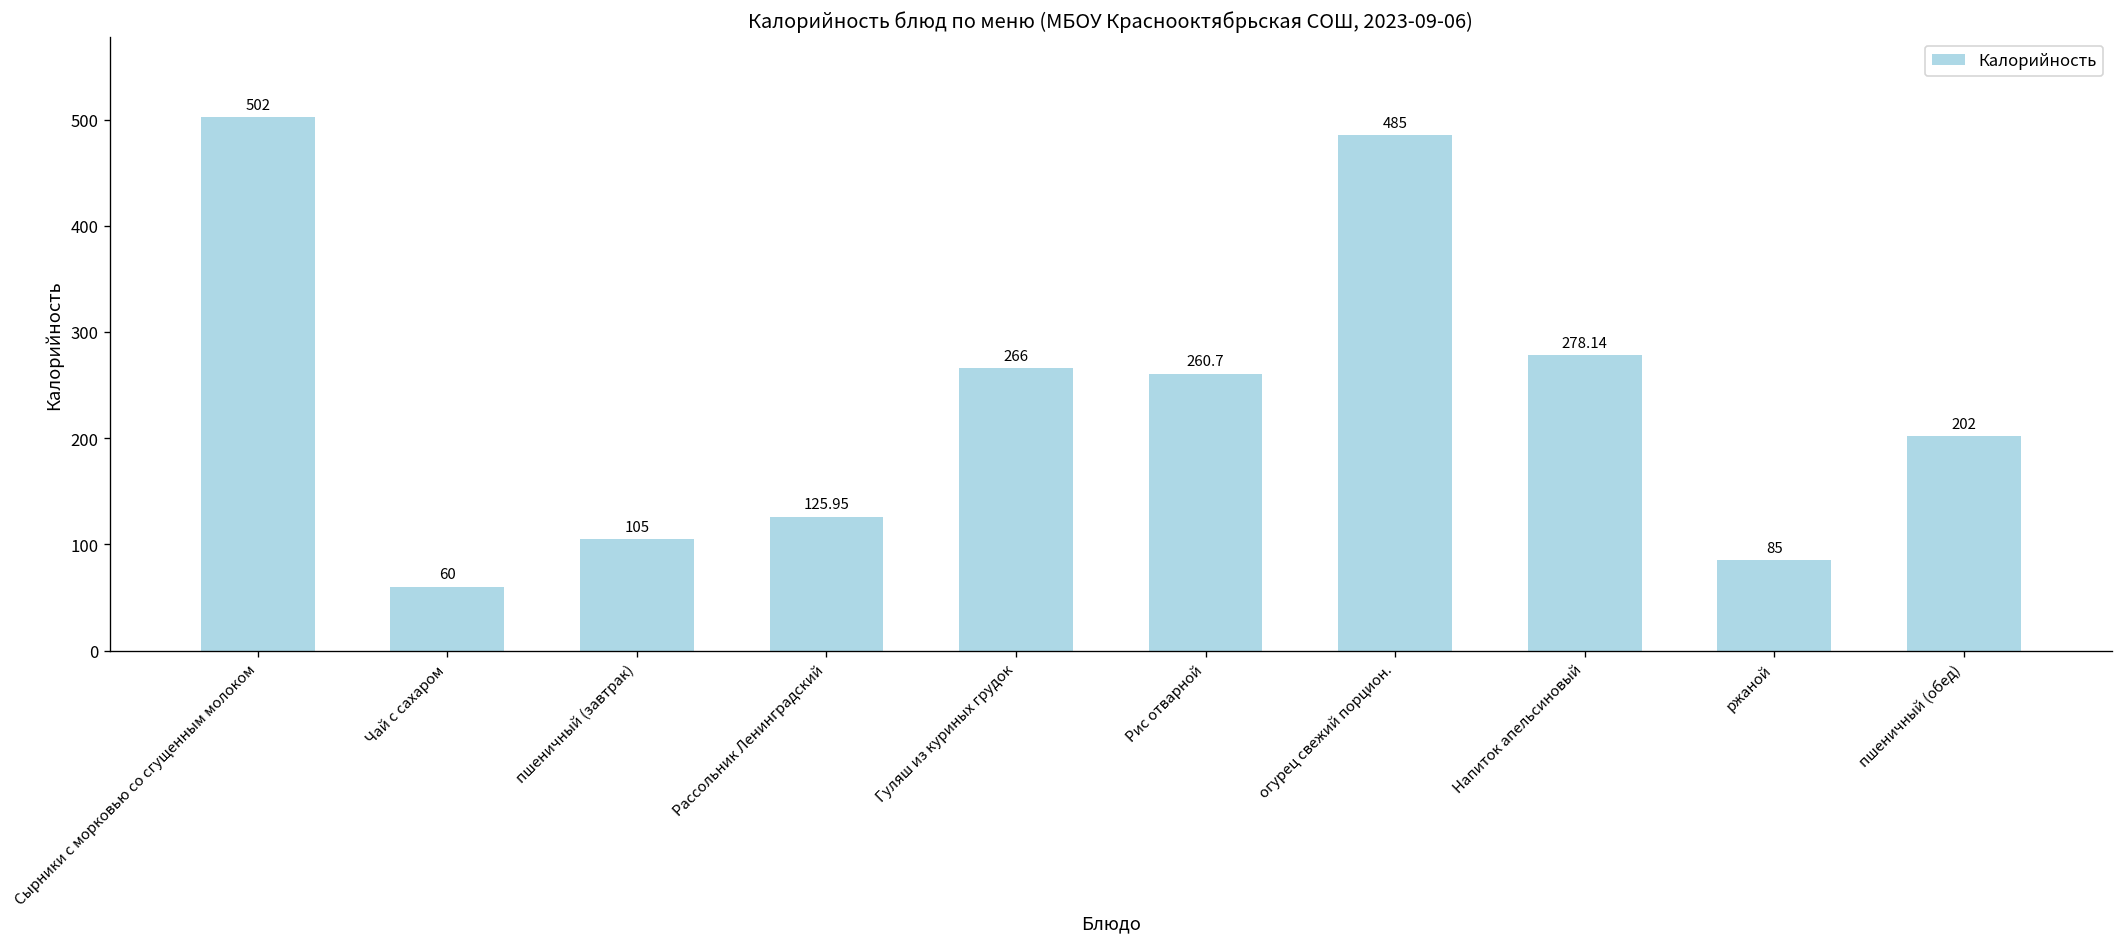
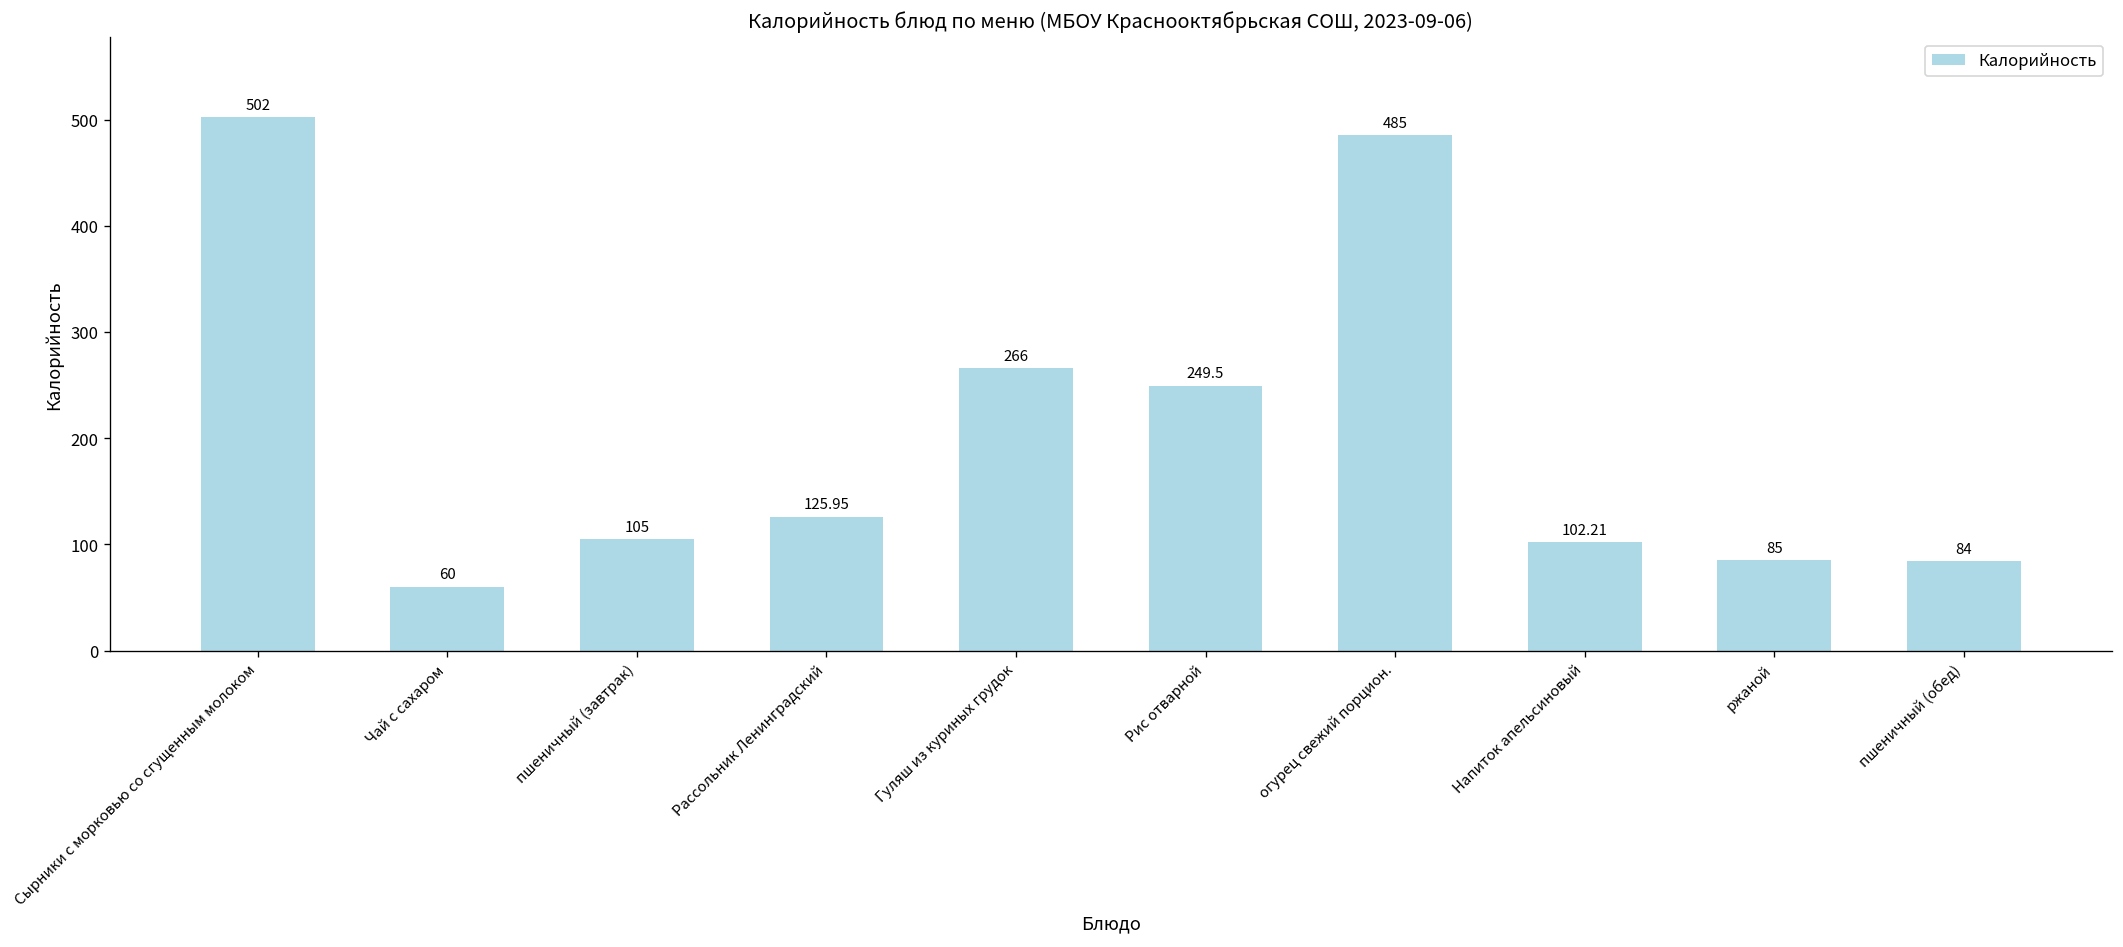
  {
    "Сырники с морковью со сгущенным молоком": 502,
    "Чай с сахаром": 60,
    "пшеничный (завтрак)": 105,
    "Рассольник Ленинградский": 125.95,
    "Гуляш из куриных грудок": 266,
-   "Рис отварной": 260.7,
+   "Рис отварной": 249.5,
    "огурец свежий порцион.": 485,
-   "Напиток апельсиновый": 278.14,
+   "Напиток апельсиновый": 102.21,
    "ржаной": 85,
-   "пшеничный (обед)": 202
+   "пшеничный (обед)": 84
  }
